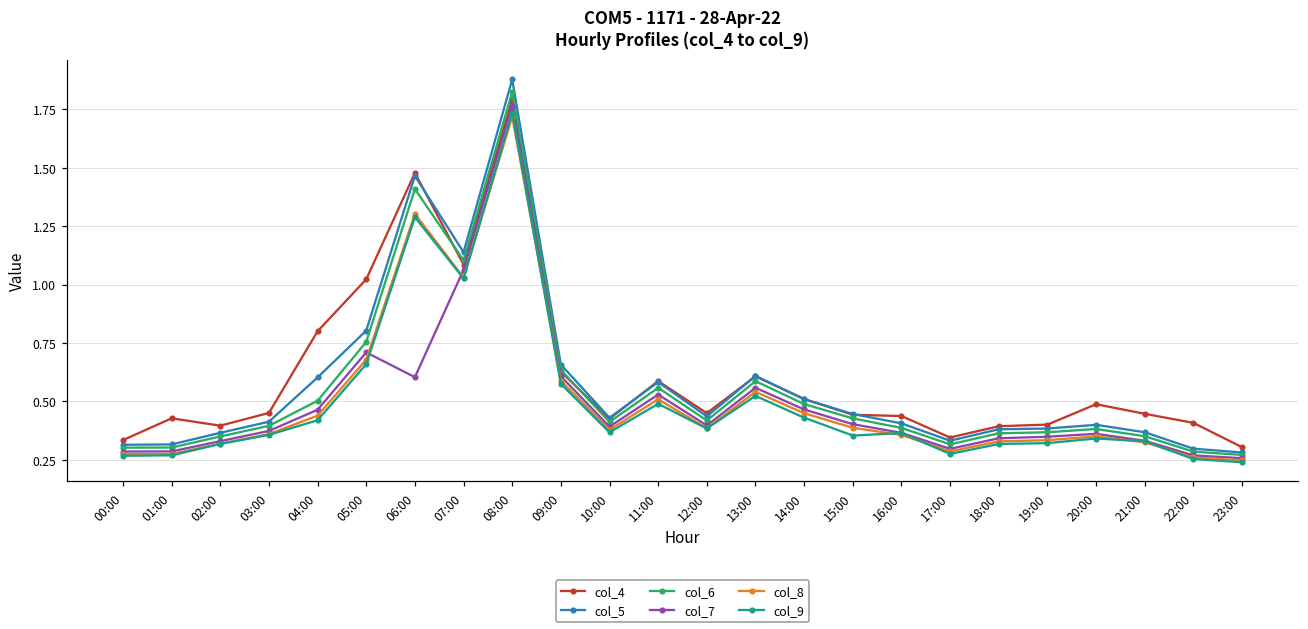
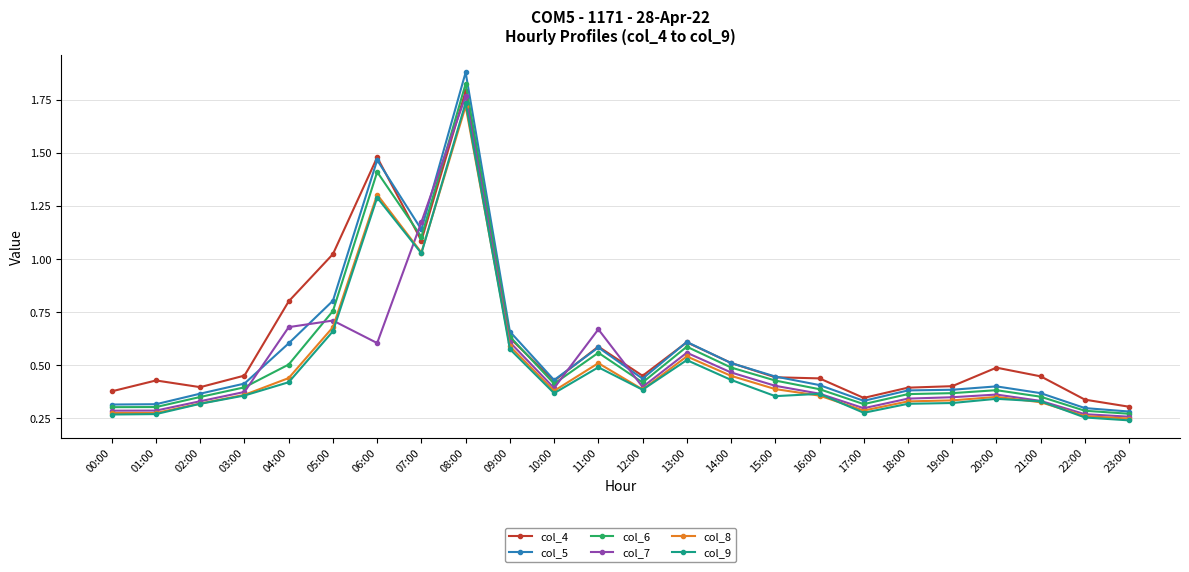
  {
    "col_4": {
-     "00:00": 0.33,
+     "00:00": 0.38,
      "01:00": 0.43,
      "02:00": 0.40,
      "03:00": 0.45,
      "04:00": 0.80,
      "05:00": 1.02,
      "06:00": 1.48,
      "07:00": 1.09,
      "08:00": 1.79,
      "12:00": 0.45,
      "16:00": 0.44,
      "17:00": 0.35,
      "18:00": 0.39,
      "19:00": 0.40,
      "20:00": 0.49,
      "21:00": 0.45,
-     "22:00": 0.41,
+     "22:00": 0.34,
      "23:00": 0.30
    },
    "col_5": {
      "00:00": 0.31,
      "01:00": 0.32,
      "02:00": 0.37,
      "03:00": 0.41,
      "04:00": 0.60,
      "05:00": 0.80,
      "06:00": 1.47,
      "07:00": 1.14,
      "08:00": 1.88,
      "09:00": 0.66,
      "12:00": 0.44,
      "16:00": 0.41,
      "17:00": 0.33,
      "18:00": 0.38,
      "19:00": 0.38,
      "20:00": 0.40,
      "21:00": 0.37,
      "22:00": 0.30
    },
    "col_7": {
      "03:00": 0.37,
-     "04:00": 0.46,
+     "04:00": 0.68,
      "05:00": 0.71,
      "06:00": 0.60,
-     "07:00": 1.06,
+     "07:00": 1.17,
      "08:00": 1.77,
      "09:00": 0.61,
      "10:00": 0.39,
-     "11:00": 0.53,
+     "11:00": 0.67,
      "13:00": 0.56,
      "14:00": 0.47,
      "15:00": 0.40,
      "18:00": 0.34,
      "19:00": 0.35
    },
    "col_8": {
      "04:00": 0.44,
      "05:00": 0.68,
      "06:00": 1.30,
      "08:00": 1.72,
      "09:00": 0.59,
      "11:00": 0.51,
      "13:00": 0.54,
      "14:00": 0.45,
      "15:00": 0.39,
      "19:00": 0.33
    }
  }
